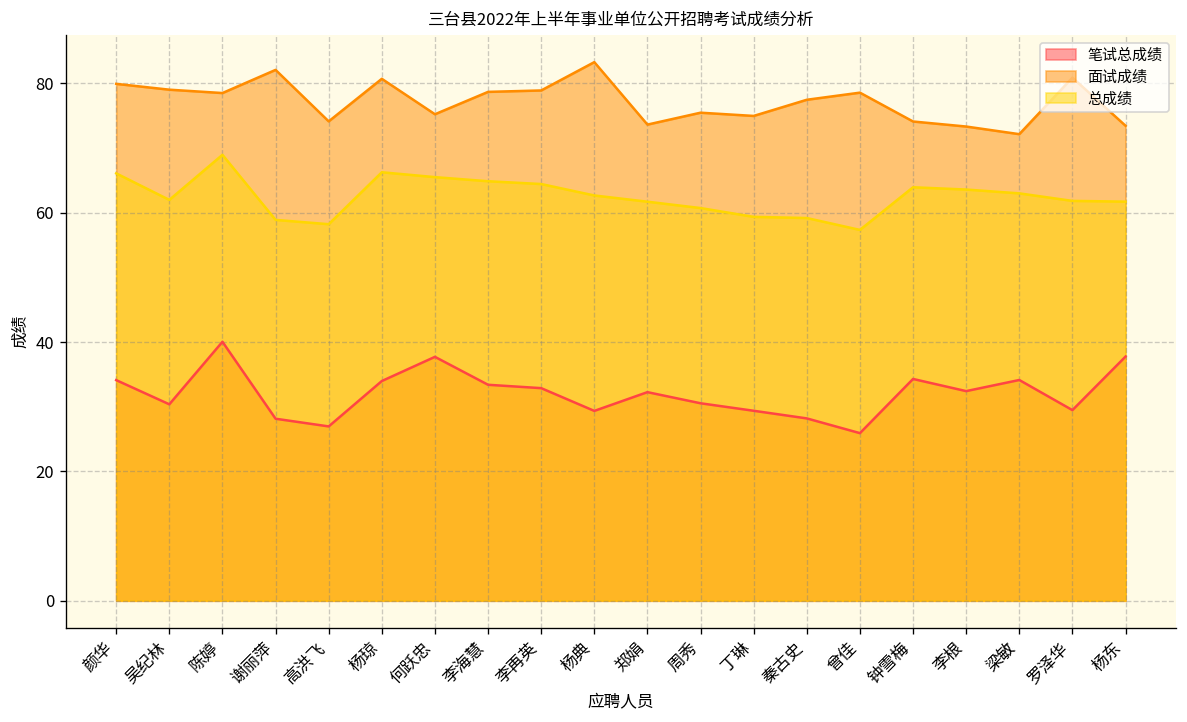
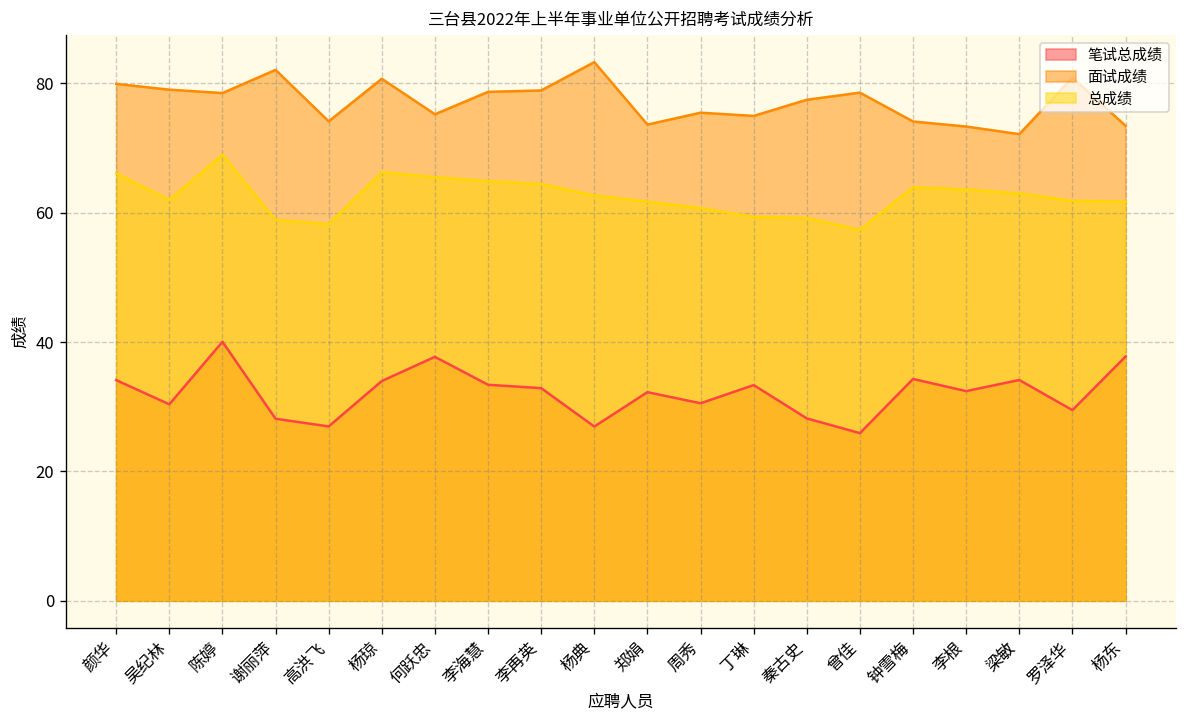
  {
    "笔试总成绩": {
      "颜华": 34,
      "吴纪林": 30,
      "陈婷": 40,
      "谢丽萍": 28,
      "高洪飞": 27,
      "杨琼": 34,
      "何跃忠": 38,
      "李海慧": 33,
      "李再英": 33,
-     "杨典": 29,
+     "杨典": 27,
      "郑娟": 32,
      "周秀": 31,
-     "丁琳": 29,
+     "丁琳": 33,
      "秦古史": 28,
      "曾佳": 26,
      "钟雪梅": 34,
      "李根": 32,
      "梁敏": 34,
      "罗泽华": 29,
      "杨东": 38
    }
  }
